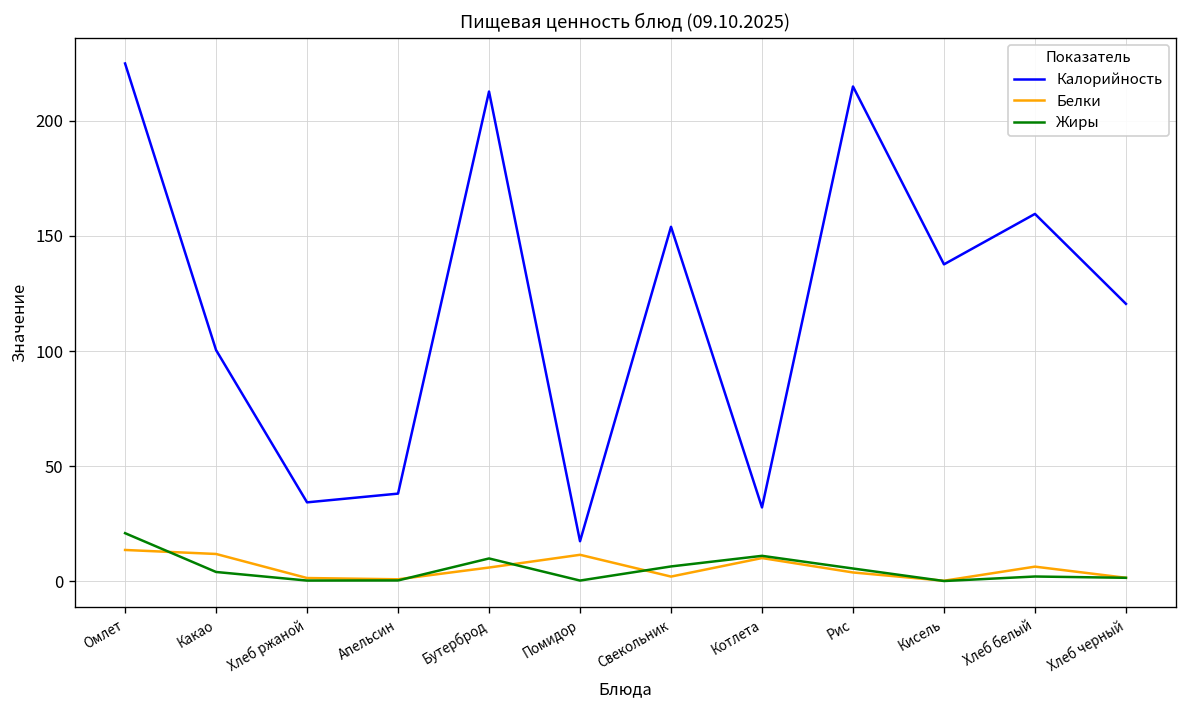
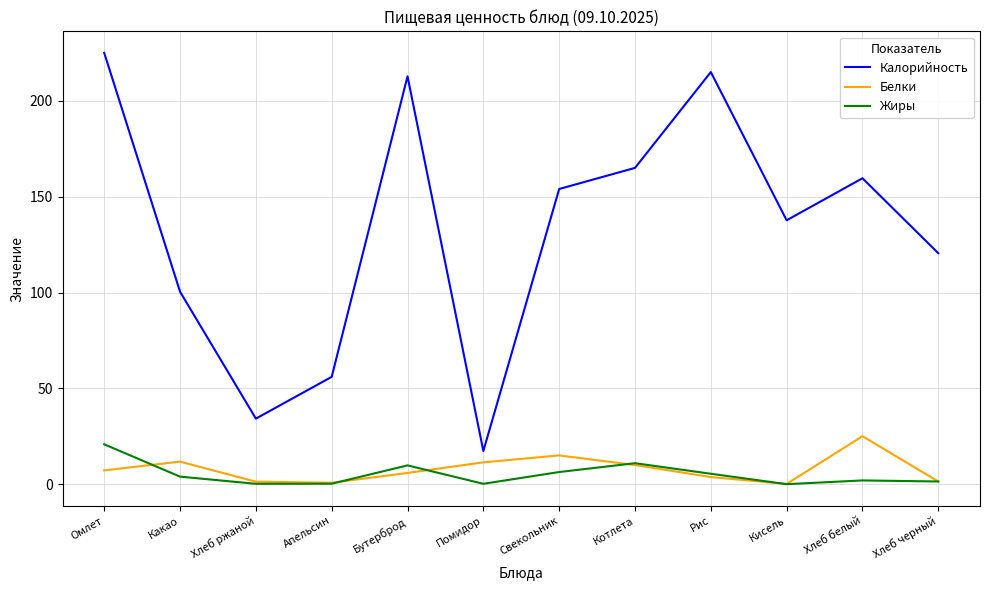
  {
    "Калорийность": {
      "Омлет": 225,
      "Какао": 100,
      "Хлеб ржаной": 34,
-     "Апельсин": 38,
+     "Апельсин": 56,
      "Бутерброд": 213,
      "Помидор": 17,
      "Свекольник": 154,
-     "Котлета": 32,
+     "Котлета": 165,
      "Рис": 215,
      "Кисель": 138,
      "Хлеб белый": 160,
      "Хлеб черный": 121
    },
    "Белки": {
-     "Омлет": 14,
+     "Омлет": 7,
      "Какао": 12,
      "Бутерброд": 6,
      "Помидор": 11,
-     "Свекольник": 2,
+     "Свекольник": 15,
      "Рис": 4,
-     "Хлеб белый": 6
+     "Хлеб белый": 25
    },
    "Жиры": {
      "Омлет": 21,
      "Какао": 4,
      "Бутерброд": 10,
      "Помидор": 0,
      "Свекольник": 6,
      "Рис": 5,
      "Хлеб белый": 2
    }
  }
